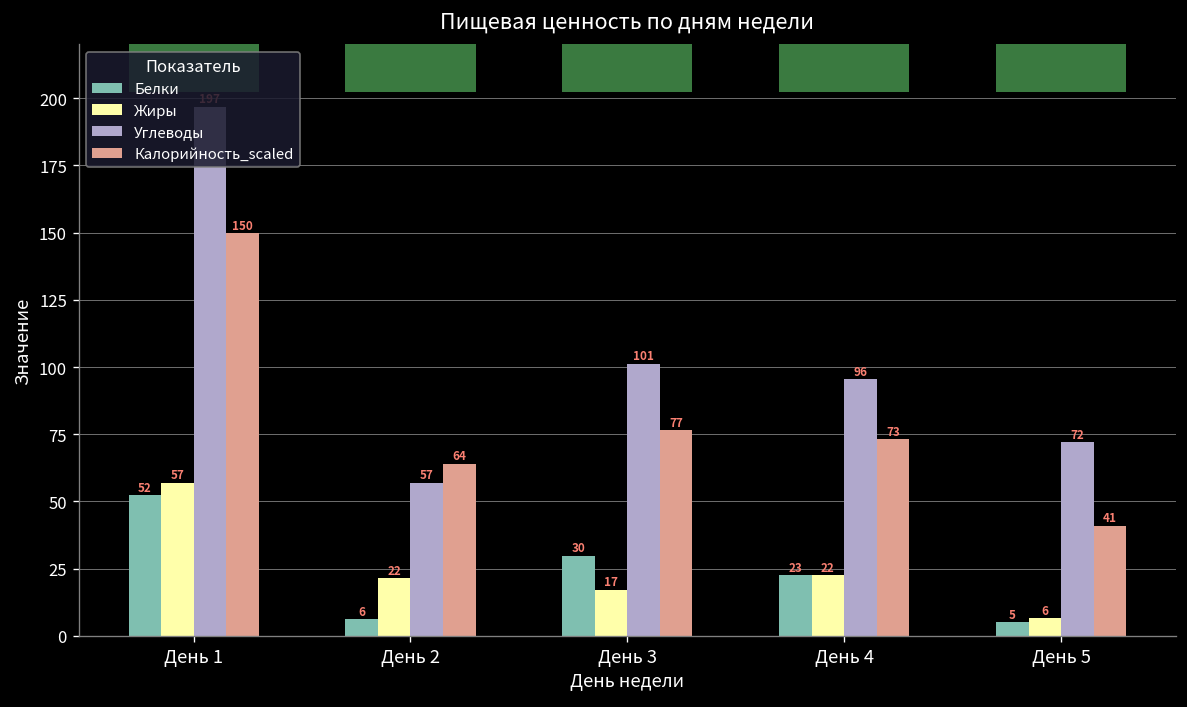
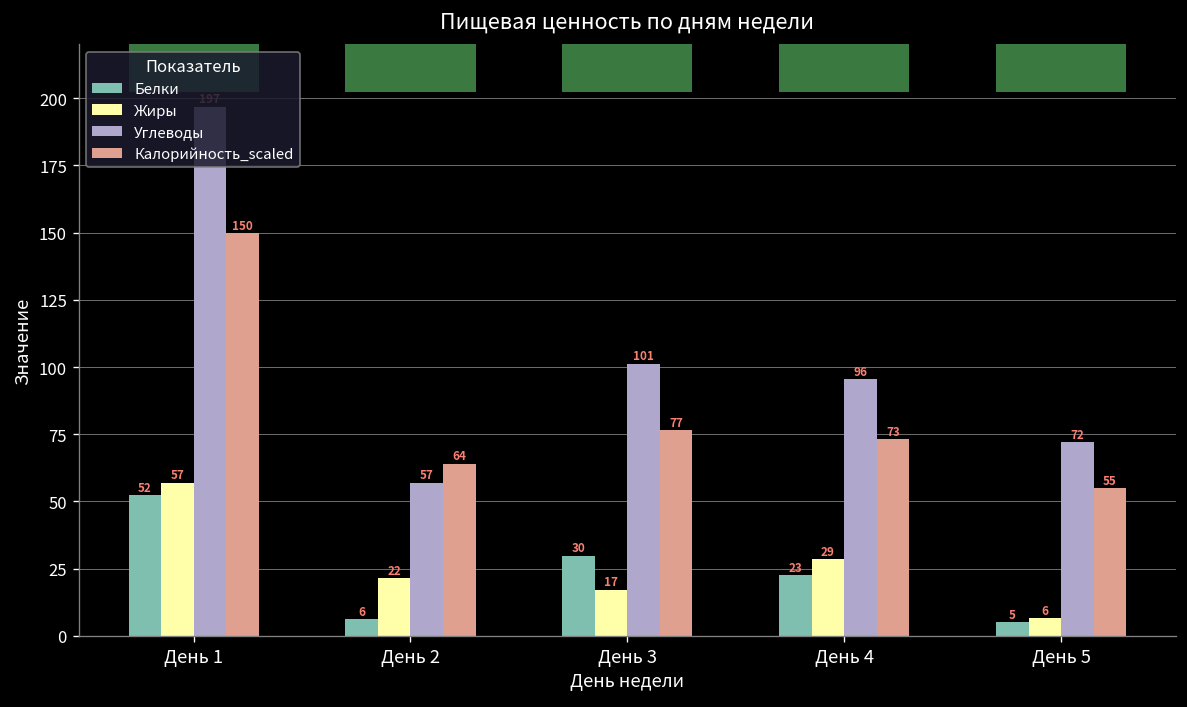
  {
    "Белки": {
      "День 1": 52,
      "День 2": 6,
      "День 3": 30,
      "День 4": 23,
      "День 5": 5
    },
    "Жиры": {
      "День 1": 57,
      "День 2": 22,
      "День 3": 17,
-     "День 4": 22,
+     "День 4": 29,
      "День 5": 6
    },
    "Углеводы": {
      "День 2": 57,
      "День 3": 101,
      "День 4": 96,
      "День 5": 72
    },
    "Калорийность_scaled": {
      "День 1": 150,
      "День 2": 64,
      "День 3": 77,
      "День 4": 73,
-     "День 5": 41
+     "День 5": 55
    }
  }
